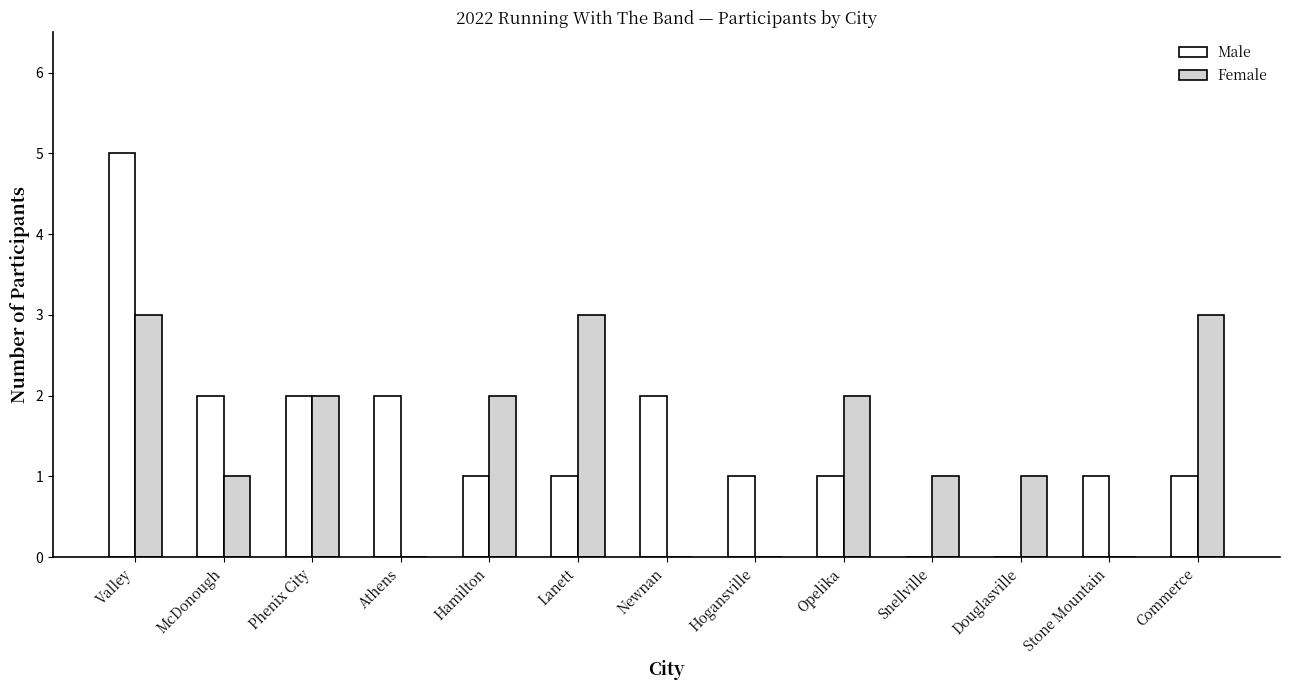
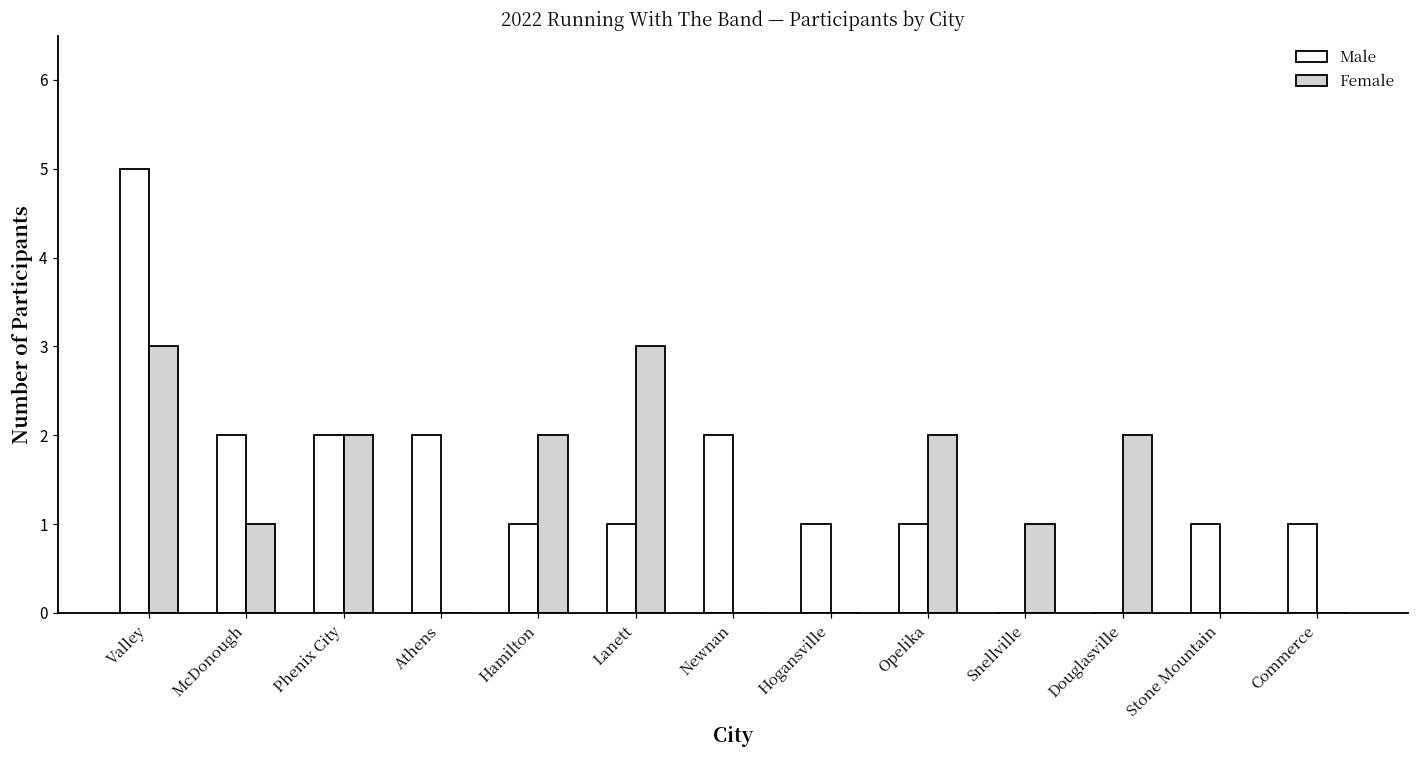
  {
    "Male": {
      "Valley": 5,
      "McDonough": 2,
      "Phenix City": 2,
      "Athens": 2,
      "Hamilton": 1,
      "Lanett": 1,
      "Newnan": 2,
      "Hogansville": 1,
      "Opelika": 1,
      "Snellville": 0,
      "Douglasville": 0,
      "Stone Mountain": 1,
      "Commerce": 1
    },
    "Female": {
      "Valley": 3,
      "McDonough": 1,
      "Phenix City": 2,
      "Athens": 0,
      "Hamilton": 2,
      "Lanett": 3,
      "Newnan": 0,
      "Hogansville": 0,
      "Opelika": 2,
      "Snellville": 1,
-     "Douglasville": 1,
+     "Douglasville": 2,
      "Stone Mountain": 0,
-     "Commerce": 3
+     "Commerce": 0
    }
  }
